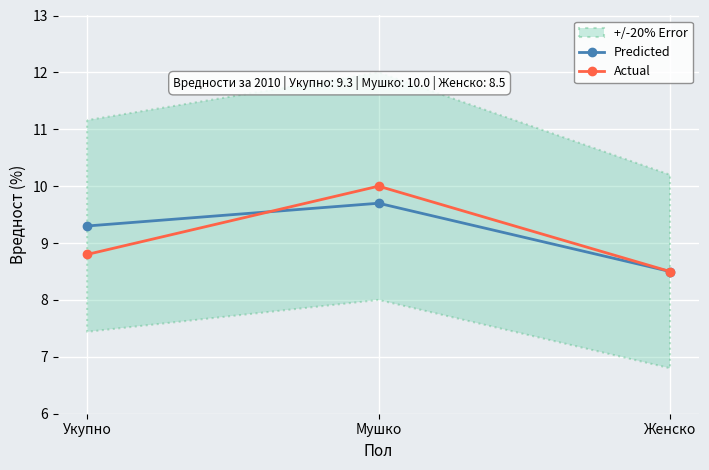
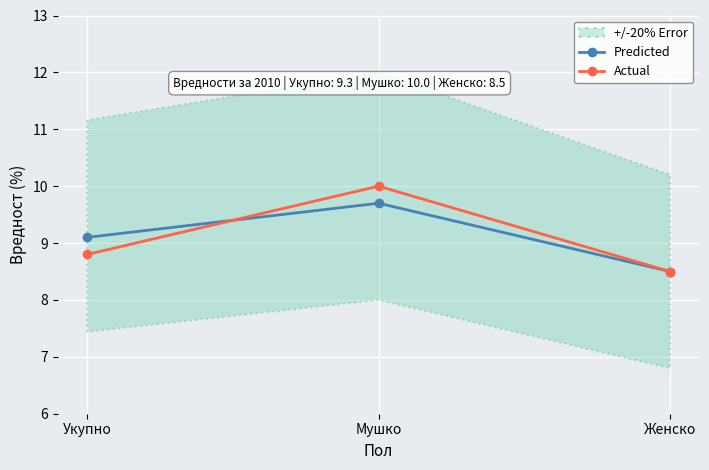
  {
    "Predicted": {
-     "Укупно": 9.3,
+     "Укупно": 9.1,
      "Мушко": 9.7
    },
    "Actual": {
      "Укупно": 8.8,
      "Мушко": 10.0
    }
  }
